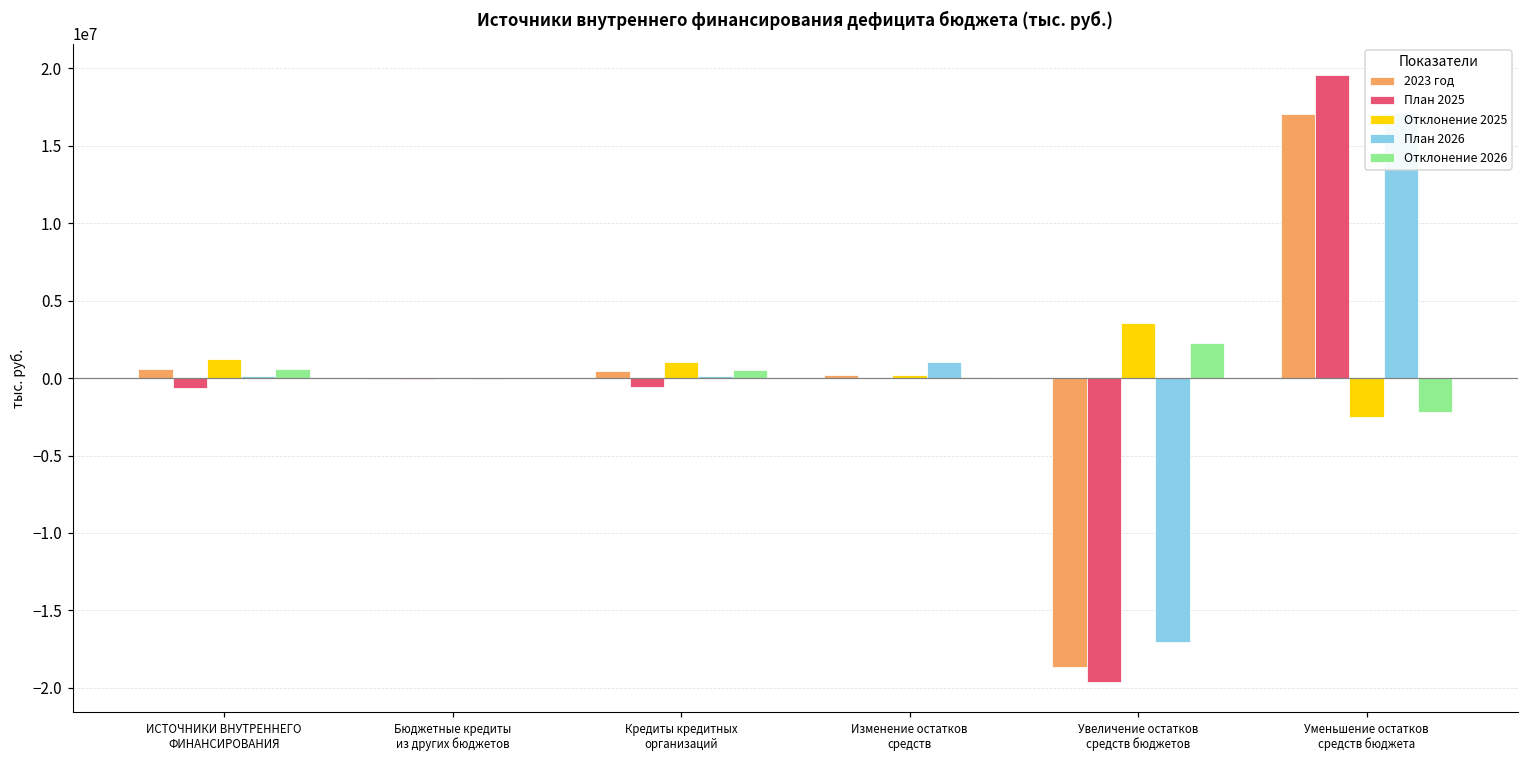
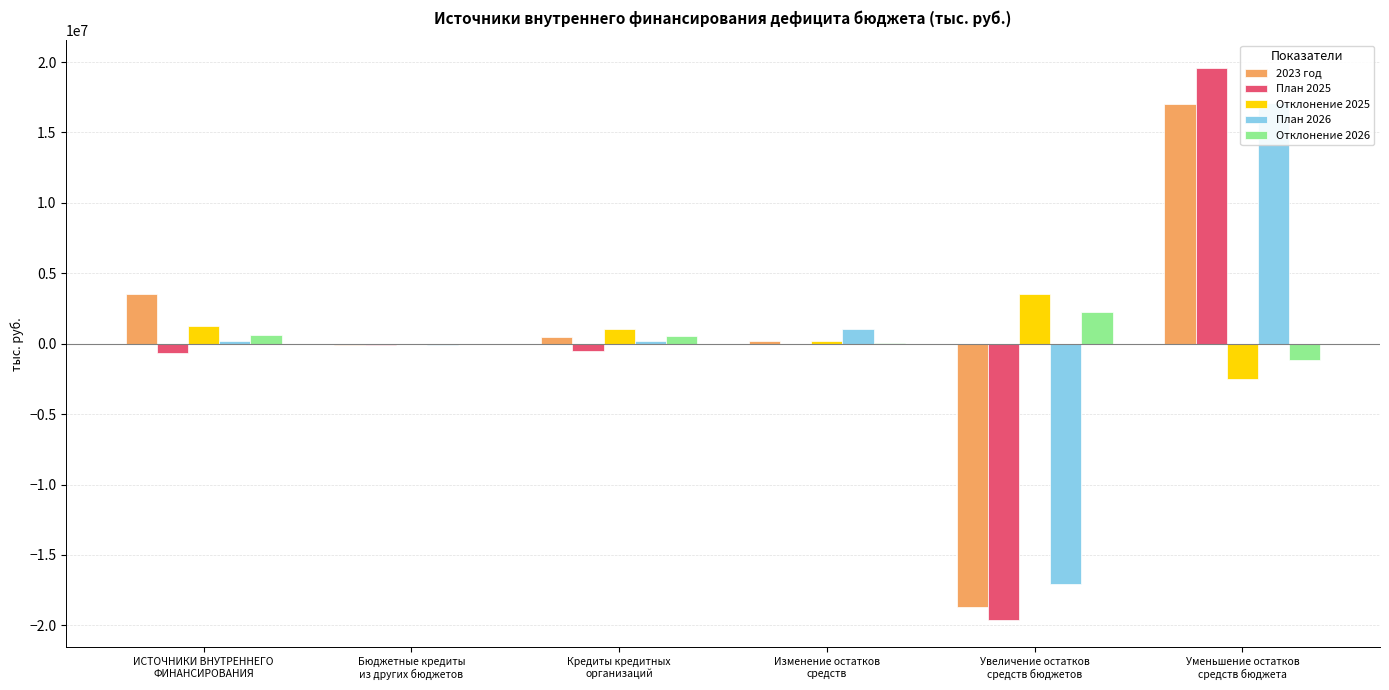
  {
    "2023 год": {
-     "ИСТОЧНИКИ ВНУТРЕННЕГО ФИНАНСИРОВАНИЯ": 600000,
+     "ИСТОЧНИКИ ВНУТРЕННЕГО ФИНАНСИРОВАНИЯ": 3500000,
      "Кредиты кредитных организаций": 500000,
      "Изменение остатков средств": 200000,
      "Увеличение остатков средств бюджетов": -18700000,
      "Уменьшение остатков средств бюджета": 17100000
    },
    "План 2025": {
      "ИСТОЧНИКИ ВНУТРЕННЕГО ФИНАНСИРОВАНИЯ": -600000,
      "Кредиты кредитных организаций": -600000,
      "Изменение остатков средств": 0,
      "Увеличение остатков средств бюджетов": -19600000,
      "Уменьшение остатков средств бюджета": 19600000
    },
    "Отклонение 2025": {
      "ИСТОЧНИКИ ВНУТРЕННЕГО ФИНАНСИРОВАНИЯ": 1200000,
      "Бюджетные кредиты из других бюджетов": 0,
      "Кредиты кредитных организаций": 1000000,
      "Изменение остатков средств": 200000,
      "Увеличение остатков средств бюджетов": 3600000,
      "Уменьшение остатков средств бюджета": -2500000
    },
    "План 2026": {
      "Изменение остатков средств": 1000000,
      "Увеличение остатков средств бюджетов": -17000000
    },
    "Отклонение 2026": {
      "ИСТОЧНИКИ ВНУТРЕННЕГО ФИНАНСИРОВАНИЯ": 600000,
      "Кредиты кредитных организаций": 500000,
      "Увеличение остатков средств бюджетов": 2300000,
-     "Уменьшение остатков средств бюджета": -2200000
+     "Уменьшение остатков средств бюджета": -1100000
    }
  }
